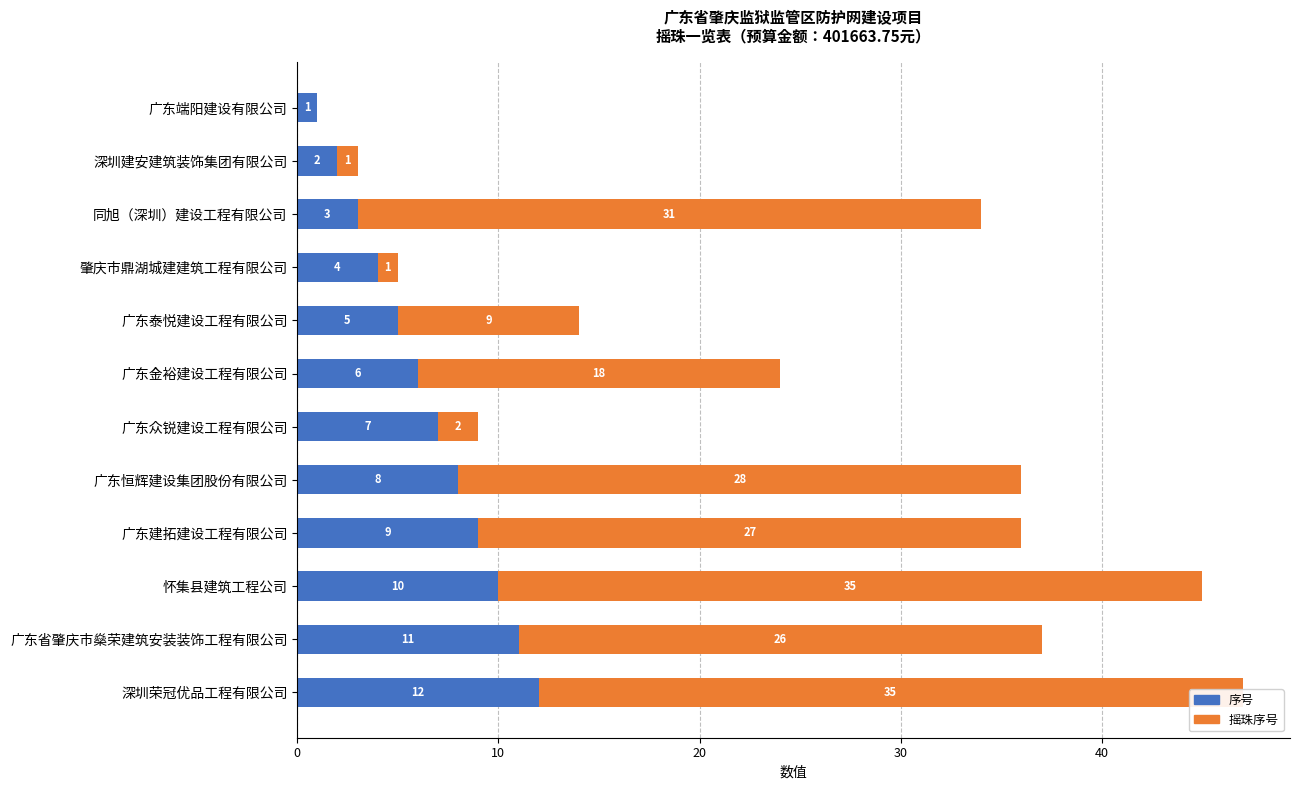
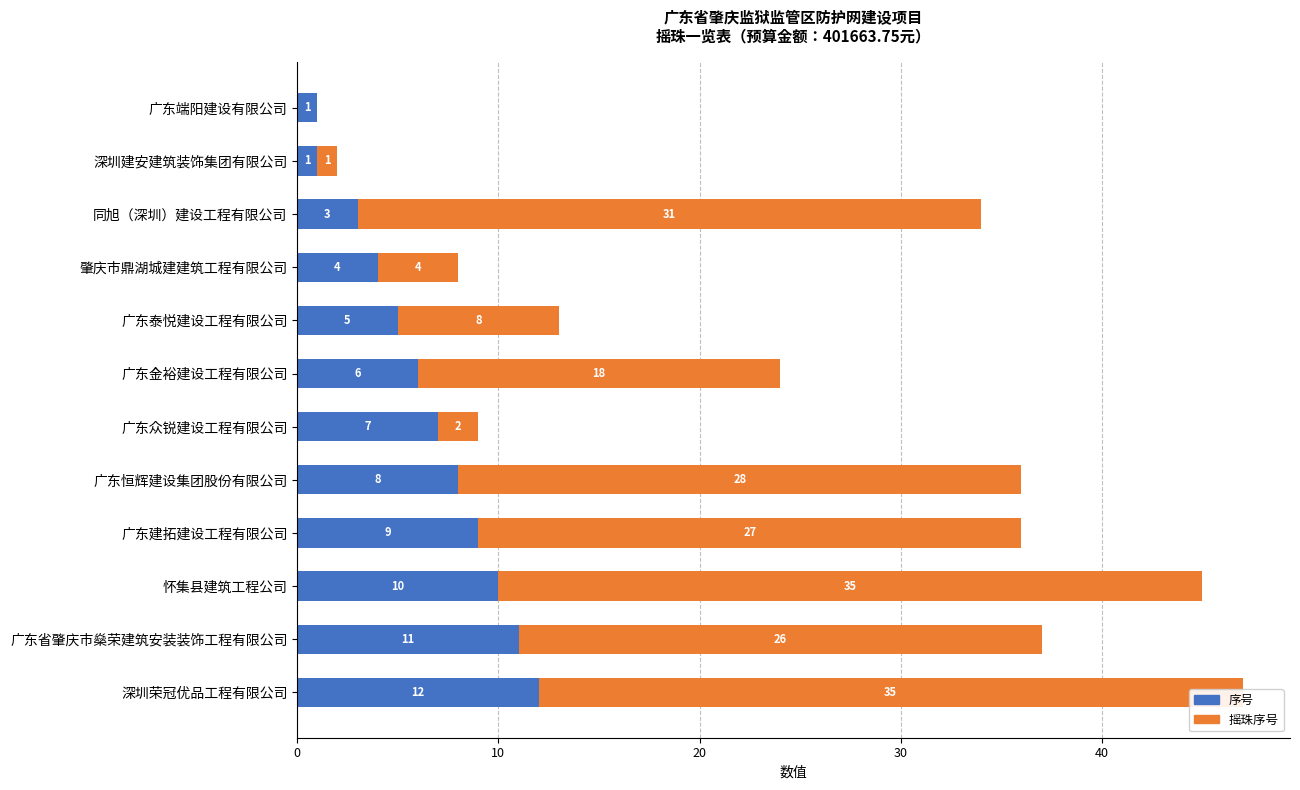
  {
    "序号": {
      "广东端阳建设有限公司": 1,
-     "深圳建安建筑装饰集团有限公司": 2,
+     "深圳建安建筑装饰集团有限公司": 1,
      "同旭（深圳）建设工程有限公司": 3,
      "肇庆市鼎湖城建建筑工程有限公司": 4,
      "广东泰悦建设工程有限公司": 5,
      "广东金裕建设工程有限公司": 6,
      "广东众锐建设工程有限公司": 7,
      "广东恒辉建设集团股份有限公司": 8,
      "广东建拓建设工程有限公司": 9,
      "怀集县建筑工程公司": 10,
      "广东省肇庆市燊荣建筑安装装饰工程有限公司": 11,
      "深圳荣冠优品工程有限公司": 12
    },
    "摇珠序号": {
      "深圳建安建筑装饰集团有限公司": 1,
      "同旭（深圳）建设工程有限公司": 31,
-     "肇庆市鼎湖城建建筑工程有限公司": 1,
-     "广东泰悦建设工程有限公司": 9,
+     "肇庆市鼎湖城建建筑工程有限公司": 4,
+     "广东泰悦建设工程有限公司": 8,
      "广东金裕建设工程有限公司": 18,
      "广东众锐建设工程有限公司": 2,
      "广东恒辉建设集团股份有限公司": 28,
      "广东建拓建设工程有限公司": 27,
      "怀集县建筑工程公司": 35,
      "广东省肇庆市燊荣建筑安装装饰工程有限公司": 26
    }
  }
